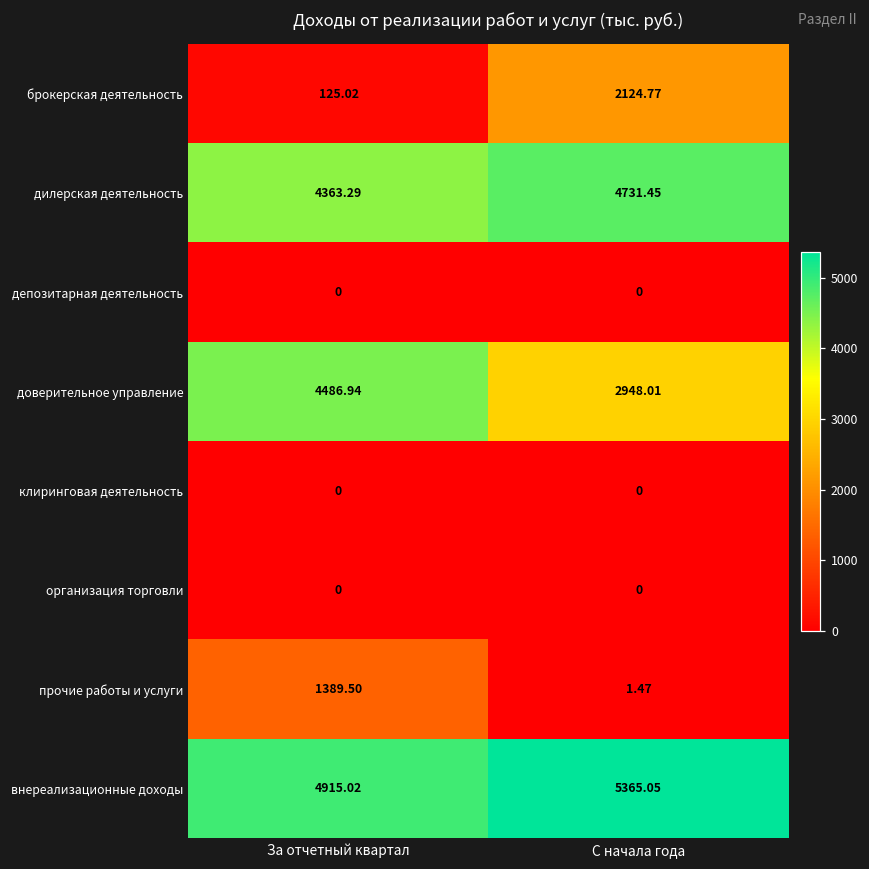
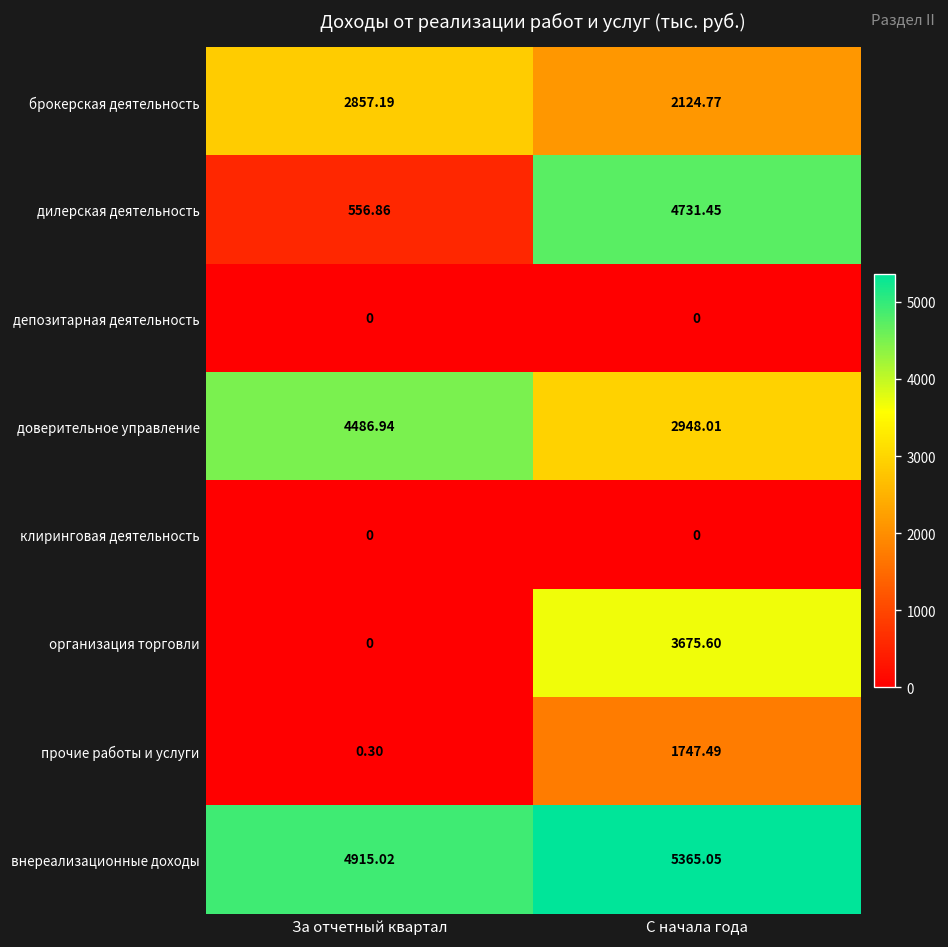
  {
    "брокерская деятельность": {
-     "За отчетный квартал": 125.02,
+     "За отчетный квартал": 2857.19,
      "С начала года": 2124.77
    },
    "дилерская деятельность": {
-     "За отчетный квартал": 4363.29,
+     "За отчетный квартал": 556.86,
      "С начала года": 4731.45
    },
    "депозитарная деятельность": {
      "За отчетный квартал": 0,
      "С начала года": 0
    },
    "доверительное управление": {
      "За отчетный квартал": 4486.94,
      "С начала года": 2948.01
    },
    "клиринговая деятельность": {
      "За отчетный квартал": 0,
      "С начала года": 0
    },
    "организация торговли": {
      "За отчетный квартал": 0,
-     "С начала года": 0
+     "С начала года": 3675.60
    },
    "прочие работы и услуги": {
-     "За отчетный квартал": 1389.50,
-     "С начала года": 1.47
+     "За отчетный квартал": 0.30,
+     "С начала года": 1747.49
    },
    "внереализационные доходы": {
      "За отчетный квартал": 4915.02,
      "С начала года": 5365.05
    }
  }
